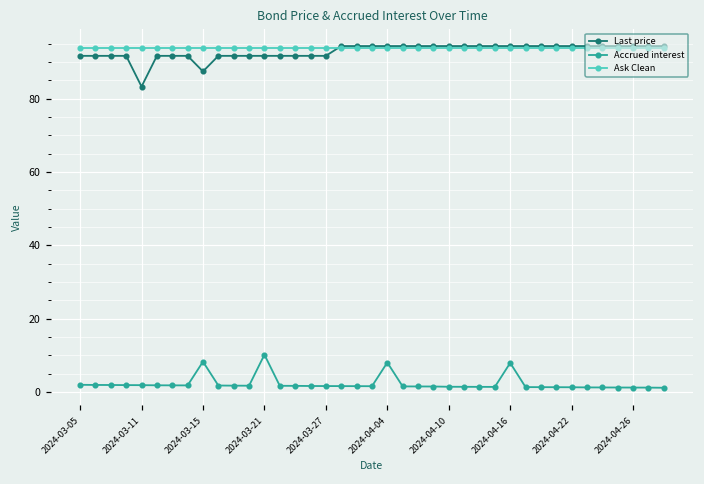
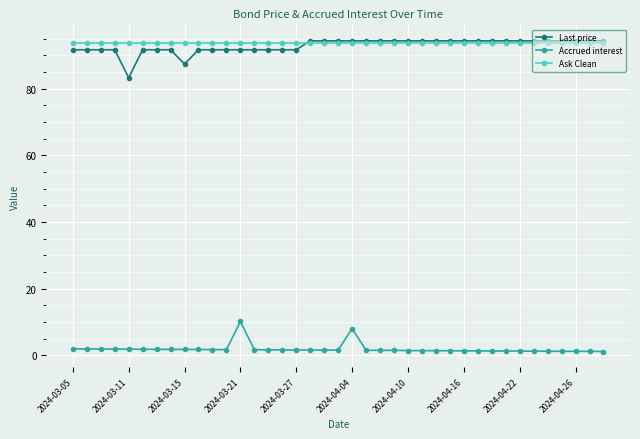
  {
    "Last price": {
      "2024-03-05": 92,
      "2024-03-11": 83,
      "2024-03-15": 87,
      "2024-03-21": 92,
      "2024-03-27": 92
    },
    "Accrued interest": {
      "2024-03-05": 2,
      "2024-03-11": 2,
-     "2024-03-15": 8,
+     "2024-03-15": 2,
      "2024-03-21": 10,
      "2024-03-27": 2,
      "2024-04-04": 8,
      "2024-04-10": 1,
-     "2024-04-16": 8,
+     "2024-04-16": 1,
      "2024-04-22": 1,
      "2024-04-26": 1
    },
    "Ask Clean": {
      "2024-03-05": 94,
      "2024-03-11": 94,
      "2024-03-15": 94,
      "2024-03-21": 94,
      "2024-03-27": 94
    }
  }
